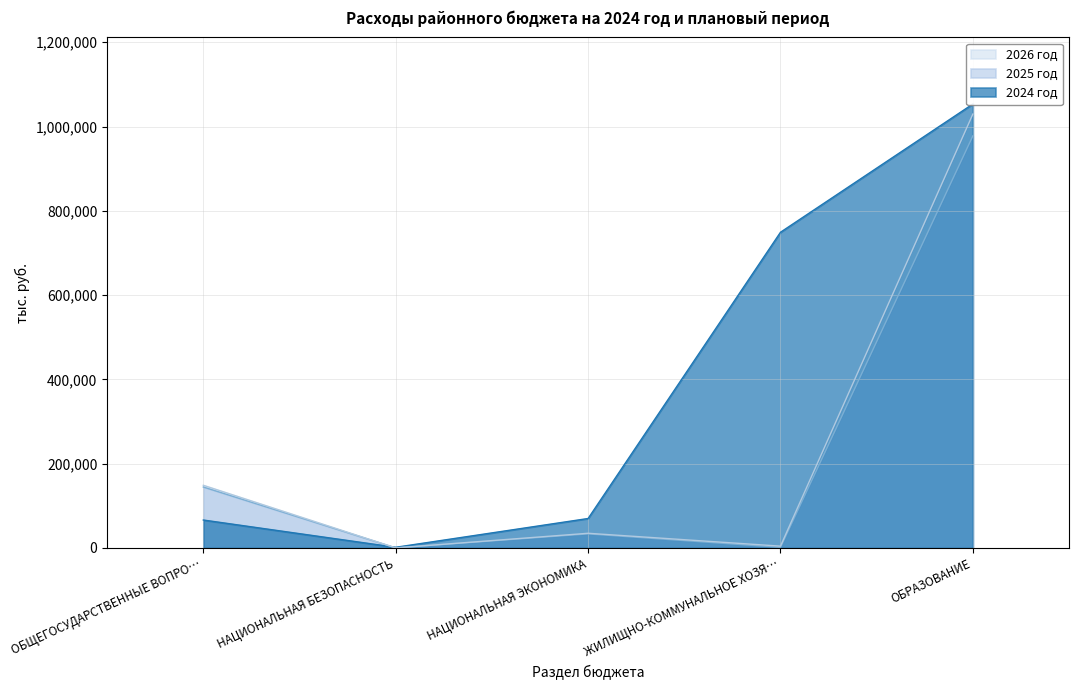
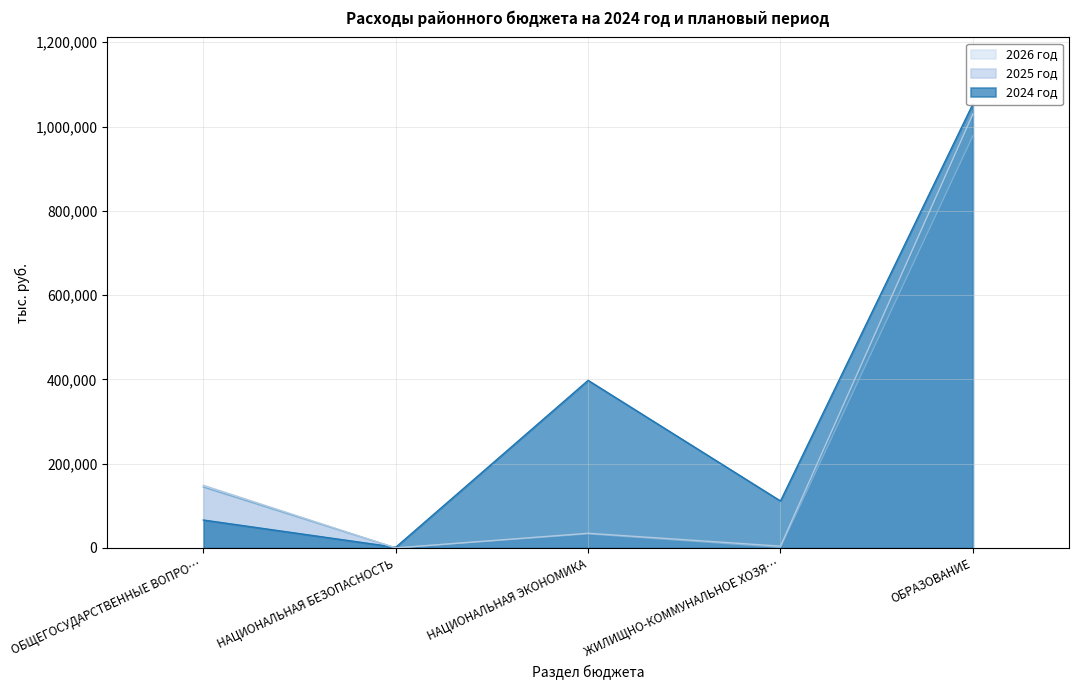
  {
    "2024 год": {
      "ОБЩЕГОСУДАРСТВЕННЫЕ ВОПРО…": "70,000",
-     "НАЦИОНАЛЬНАЯ ЭКОНОМИКА": "70,000",
-     "ЖИЛИЩНО-КОММУНАЛЬНОЕ ХОЗЯ…": "750,000"
+     "НАЦИОНАЛЬНАЯ ЭКОНОМИКА": "400,000",
+     "ЖИЛИЩНО-КОММУНАЛЬНОЕ ХОЗЯ…": "110,000"
    }
  }
